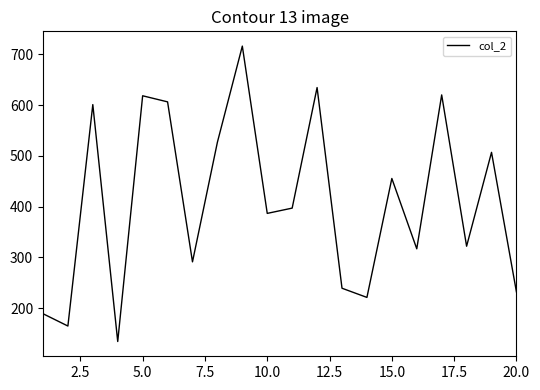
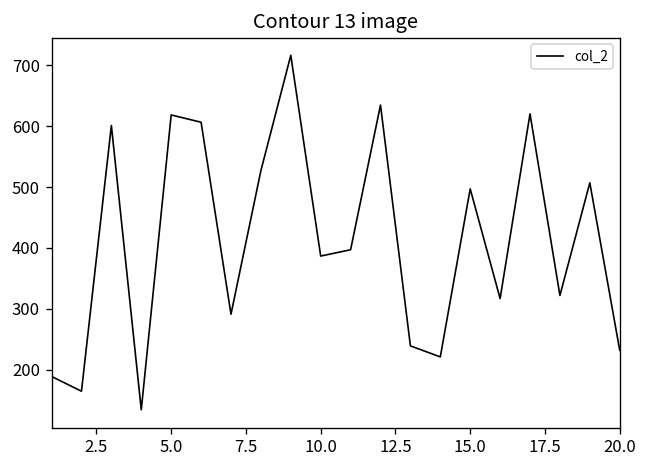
  {
    "5.0": 620,
    "10.0": 390,
-   "15.0": 460,
+   "15.0": 500,
    "20.0": 230
  }
